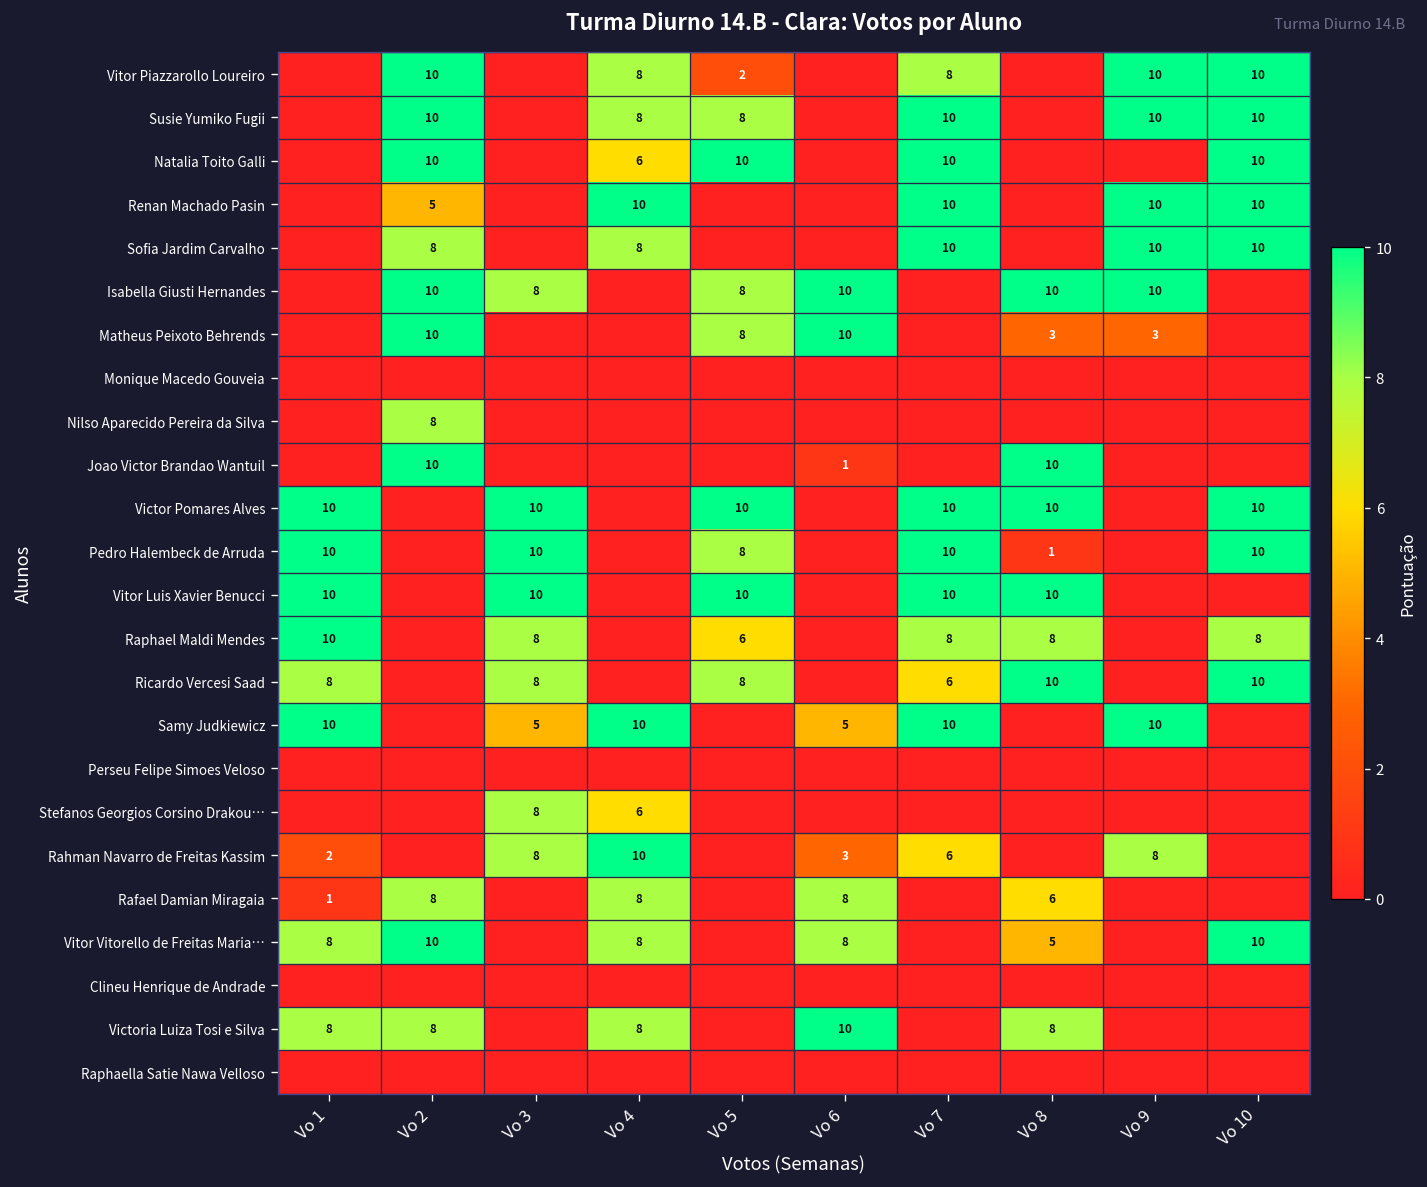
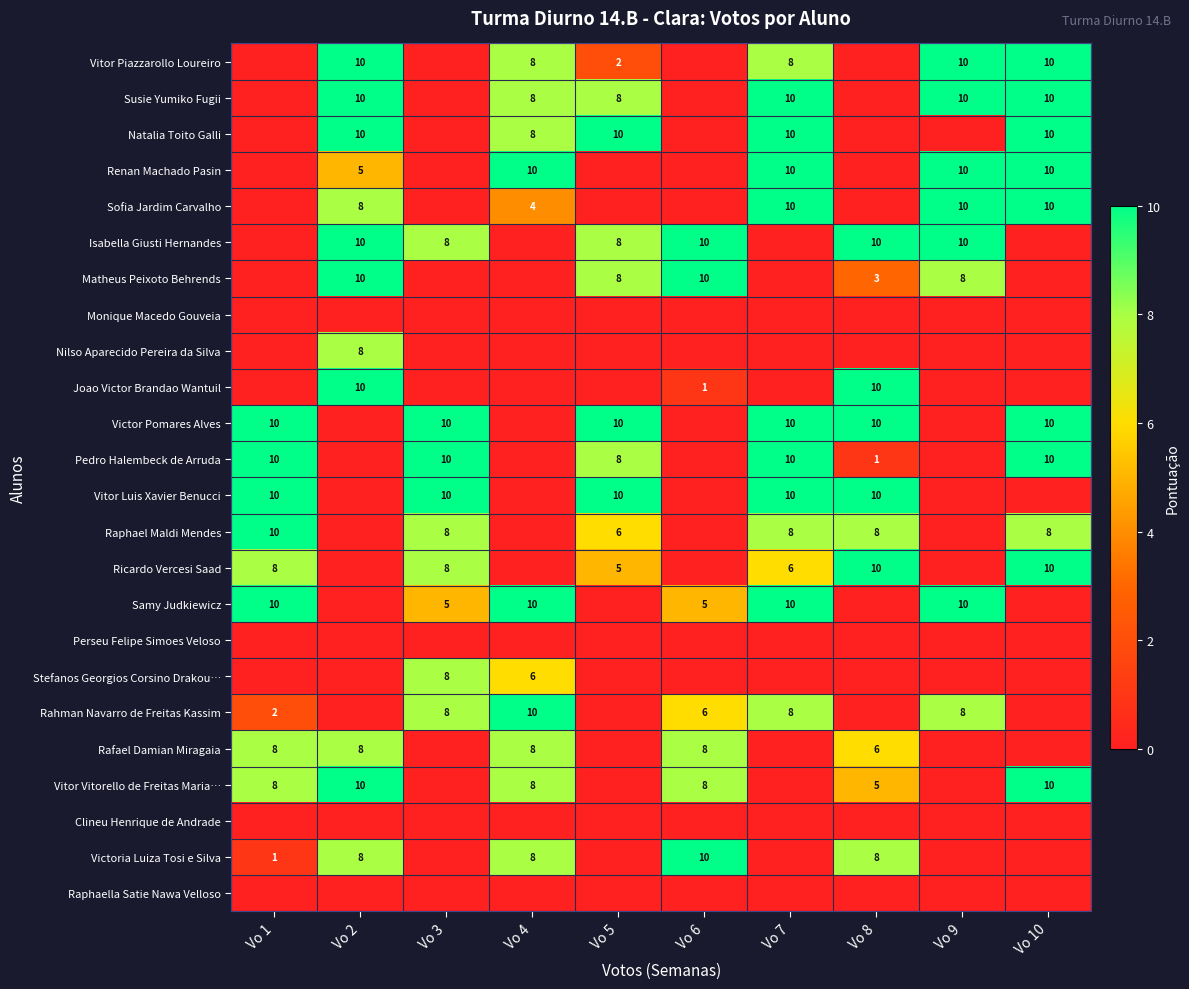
  {
    "Vitor Piazzarollo Loureiro": {
      "Vo 2": 10,
      "Vo 4": 8,
      "Vo 5": 2,
      "Vo 7": 8,
      "Vo 9": 10,
      "Vo 10": 10
    },
    "Susie Yumiko Fugii": {
      "Vo 2": 10,
      "Vo 4": 8,
      "Vo 5": 8,
      "Vo 7": 10,
      "Vo 9": 10,
      "Vo 10": 10
    },
    "Natalia Toito Galli": {
      "Vo 2": 10,
-     "Vo 4": 6,
+     "Vo 4": 8,
      "Vo 5": 10,
      "Vo 7": 10,
      "Vo 10": 10
    },
    "Renan Machado Pasin": {
      "Vo 2": 5,
      "Vo 4": 10,
      "Vo 7": 10,
      "Vo 9": 10,
      "Vo 10": 10
    },
    "Sofia Jardim Carvalho": {
      "Vo 2": 8,
-     "Vo 4": 8,
+     "Vo 4": 4,
      "Vo 7": 10,
      "Vo 9": 10,
      "Vo 10": 10
    },
    "Isabella Giusti Hernandes": {
      "Vo 2": 10,
      "Vo 3": 8,
      "Vo 5": 8,
      "Vo 6": 10,
      "Vo 8": 10,
      "Vo 9": 10
    },
    "Matheus Peixoto Behrends": {
      "Vo 2": 10,
      "Vo 5": 8,
      "Vo 6": 10,
      "Vo 8": 3,
-     "Vo 9": 3
+     "Vo 9": 8
    },
    "Nilso Aparecido Pereira da Silva": {
      "Vo 2": 8
    },
    "Joao Victor Brandao Wantuil": {
      "Vo 2": 10,
      "Vo 6": 1,
      "Vo 8": 10
    },
    "Victor Pomares Alves": {
      "Vo 1": 10,
      "Vo 3": 10,
      "Vo 5": 10,
      "Vo 7": 10,
      "Vo 8": 10,
      "Vo 10": 10
    },
    "Pedro Halembeck de Arruda": {
      "Vo 1": 10,
      "Vo 3": 10,
      "Vo 5": 8,
      "Vo 7": 10,
      "Vo 8": 1,
      "Vo 10": 10
    },
    "Vitor Luis Xavier Benucci": {
      "Vo 1": 10,
      "Vo 3": 10,
      "Vo 5": 10,
      "Vo 7": 10,
      "Vo 8": 10
    },
    "Raphael Maldi Mendes": {
      "Vo 1": 10,
      "Vo 3": 8,
      "Vo 5": 6,
      "Vo 7": 8,
      "Vo 8": 8,
      "Vo 10": 8
    },
    "Ricardo Vercesi Saad": {
      "Vo 1": 8,
      "Vo 3": 8,
-     "Vo 5": 8,
+     "Vo 5": 5,
      "Vo 7": 6,
      "Vo 8": 10,
      "Vo 10": 10
    },
    "Samy Judkiewicz": {
      "Vo 1": 10,
      "Vo 3": 5,
      "Vo 4": 10,
      "Vo 6": 5,
      "Vo 7": 10,
      "Vo 9": 10
    },
    "Stefanos Georgios Corsino Drakou…": {
      "Vo 3": 8,
      "Vo 4": 6
    },
    "Rahman Navarro de Freitas Kassim": {
      "Vo 1": 2,
      "Vo 3": 8,
      "Vo 4": 10,
-     "Vo 6": 3,
-     "Vo 7": 6,
+     "Vo 6": 6,
+     "Vo 7": 8,
      "Vo 9": 8
    },
    "Rafael Damian Miragaia": {
-     "Vo 1": 1,
+     "Vo 1": 8,
      "Vo 2": 8,
      "Vo 4": 8,
      "Vo 6": 8,
      "Vo 8": 6
    },
    "Vitor Vitorello de Freitas Maria…": {
      "Vo 1": 8,
      "Vo 2": 10,
      "Vo 4": 8,
      "Vo 6": 8,
      "Vo 8": 5,
      "Vo 10": 10
    },
    "Victoria Luiza Tosi e Silva": {
-     "Vo 1": 8,
+     "Vo 1": 1,
      "Vo 2": 8,
      "Vo 4": 8,
      "Vo 6": 10,
      "Vo 8": 8
    }
  }
